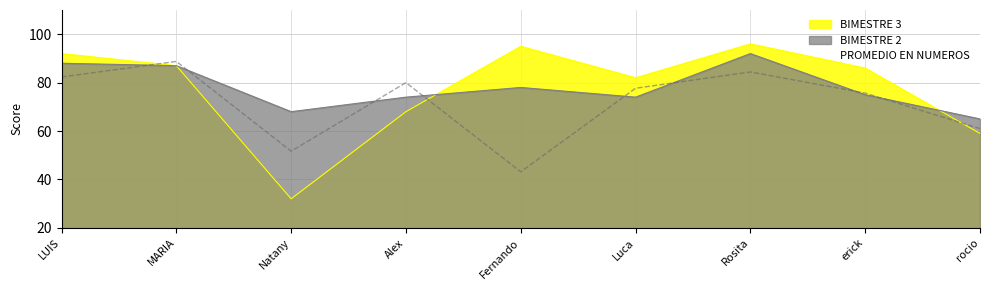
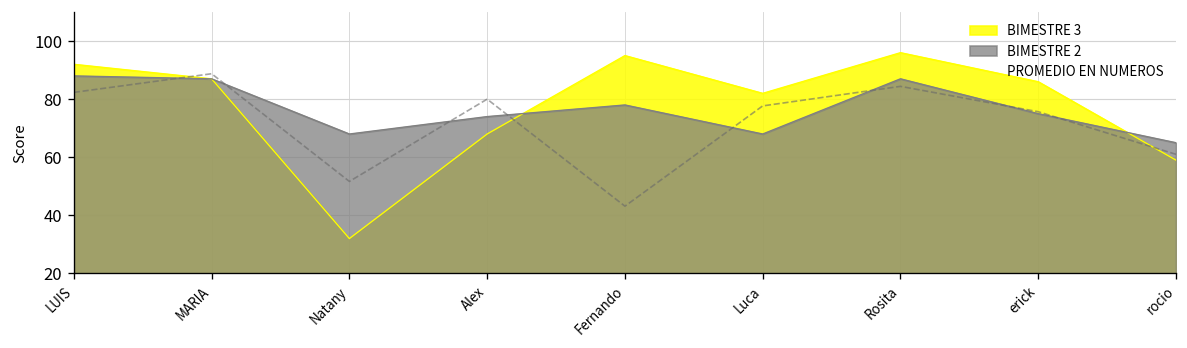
  {
    "BIMESTRE 3": {
      "LUIS": 92,
      "Natany": 32,
      "Alex": 68,
      "Fernando": 95,
      "Luca": 82,
      "Rosita": 96,
      "erick": 86,
      "rocio": 59
    },
    "BIMESTRE 2": {
      "LUIS": 88,
      "Natany": 68,
      "Alex": 74,
      "Fernando": 78,
-     "Luca": 74,
-     "Rosita": 92,
+     "Luca": 68,
+     "Rosita": 87,
      "rocio": 65
    },
    "PROMEDIO EN NUMEROS": {
      "LUIS": 82,
      "MARIA": 89,
      "Natany": 52,
      "Alex": 80,
      "Fernando": 43,
      "Luca": 78,
      "Rosita": 84,
      "rocio": 61
    }
  }
